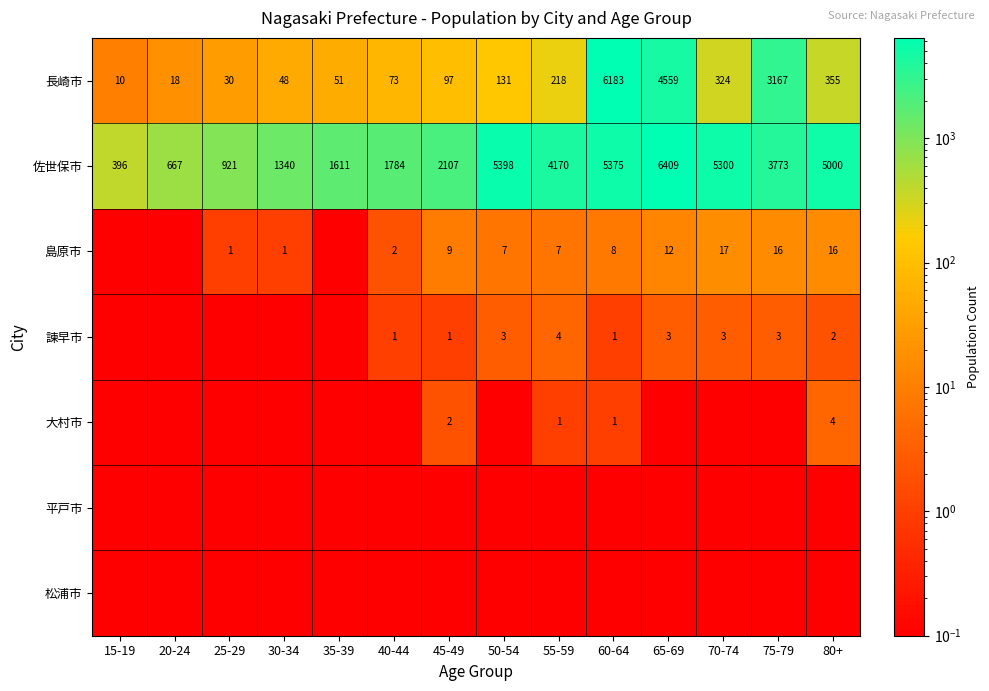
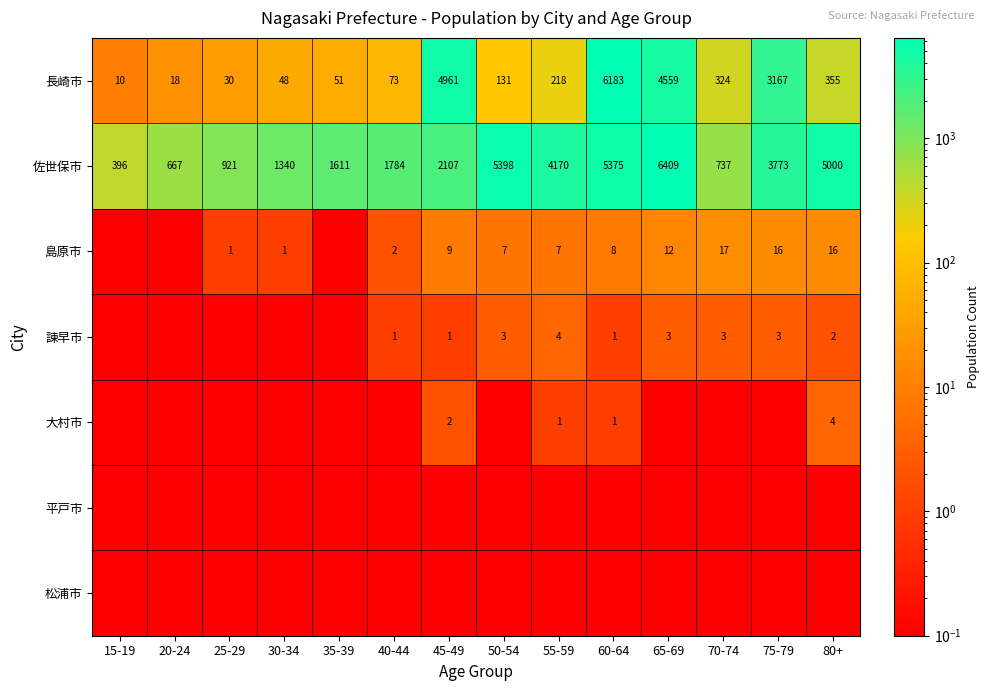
  {
    "長崎市": {
      "15-19": 10,
      "20-24": 18,
      "25-29": 30,
      "30-34": 48,
      "35-39": 51,
      "40-44": 73,
-     "45-49": 97,
+     "45-49": 4961,
      "50-54": 131,
      "55-59": 218,
      "60-64": 6183,
      "65-69": 4559,
      "70-74": 324,
      "75-79": 3167,
      "80+": 355
    },
    "佐世保市": {
      "15-19": 396,
      "20-24": 667,
      "25-29": 921,
      "30-34": 1340,
      "35-39": 1611,
      "40-44": 1784,
      "45-49": 2107,
      "50-54": 5398,
      "55-59": 4170,
      "60-64": 5375,
      "65-69": 6409,
-     "70-74": 5300,
+     "70-74": 737,
      "75-79": 3773,
      "80+": 5000
    },
    "島原市": {
      "25-29": 1,
      "30-34": 1,
      "40-44": 2,
      "45-49": 9,
      "50-54": 7,
      "55-59": 7,
      "60-64": 8,
      "65-69": 12,
      "70-74": 17,
      "75-79": 16,
      "80+": 16
    },
    "諫早市": {
      "40-44": 1,
      "45-49": 1,
      "50-54": 3,
      "55-59": 4,
      "60-64": 1,
      "65-69": 3,
      "70-74": 3,
      "75-79": 3,
      "80+": 2
    },
    "大村市": {
      "45-49": 2,
      "55-59": 1,
      "60-64": 1,
      "80+": 4
    }
  }
